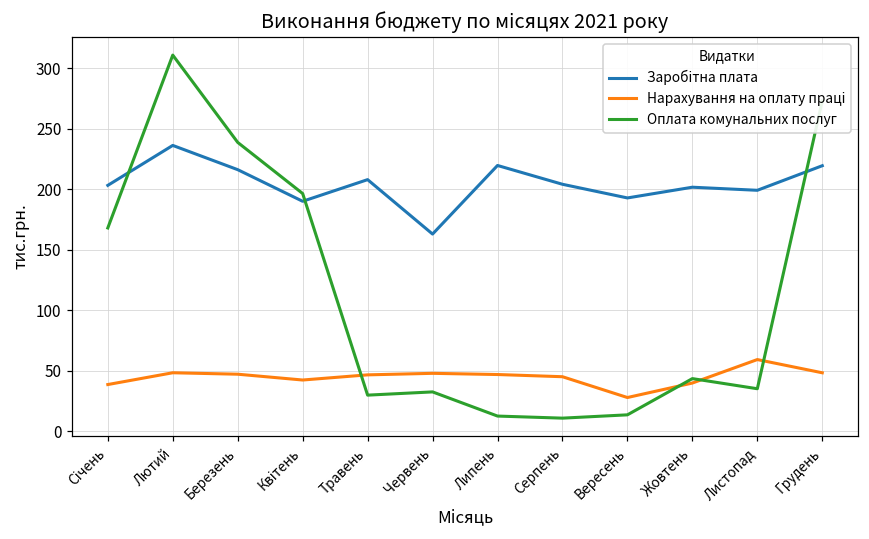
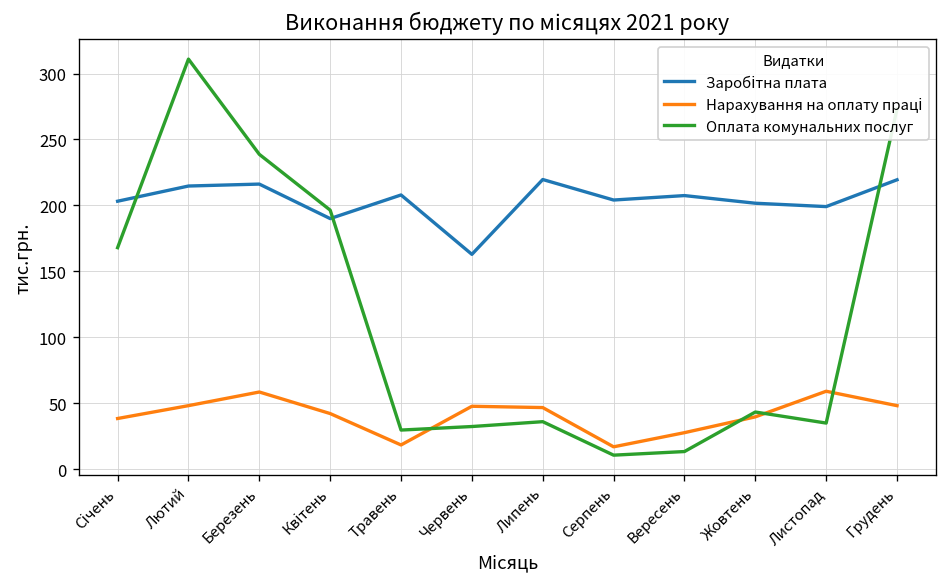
  {
    "Заробітна плата": {
      "Січень": 203,
-     "Лютий": 236,
+     "Лютий": 215,
      "Березень": 216,
      "Квітень": 190,
      "Травень": 208,
      "Червень": 163,
      "Липень": 220,
      "Серпень": 204,
-     "Вересень": 193,
+     "Вересень": 207,
      "Жовтень": 202,
      "Листопад": 199,
      "Грудень": 219
    },
    "Нарахування на оплату праці": {
      "Січень": 38,
      "Лютий": 48,
-     "Березень": 47,
+     "Березень": 59,
      "Квітень": 42,
-     "Травень": 46,
+     "Травень": 18,
      "Червень": 48,
      "Липень": 47,
-     "Серпень": 45,
+     "Серпень": 17,
      "Вересень": 28,
      "Жовтень": 40,
      "Листопад": 59,
      "Грудень": 48
    },
    "Оплата комунальних послуг": {
      "Січень": 168,
      "Лютий": 311,
      "Березень": 239,
      "Квітень": 196,
      "Травень": 30,
      "Червень": 32,
-     "Липень": 12,
+     "Липень": 36,
      "Серпень": 11,
      "Вересень": 13,
      "Жовтень": 43,
      "Листопад": 35
    }
  }
